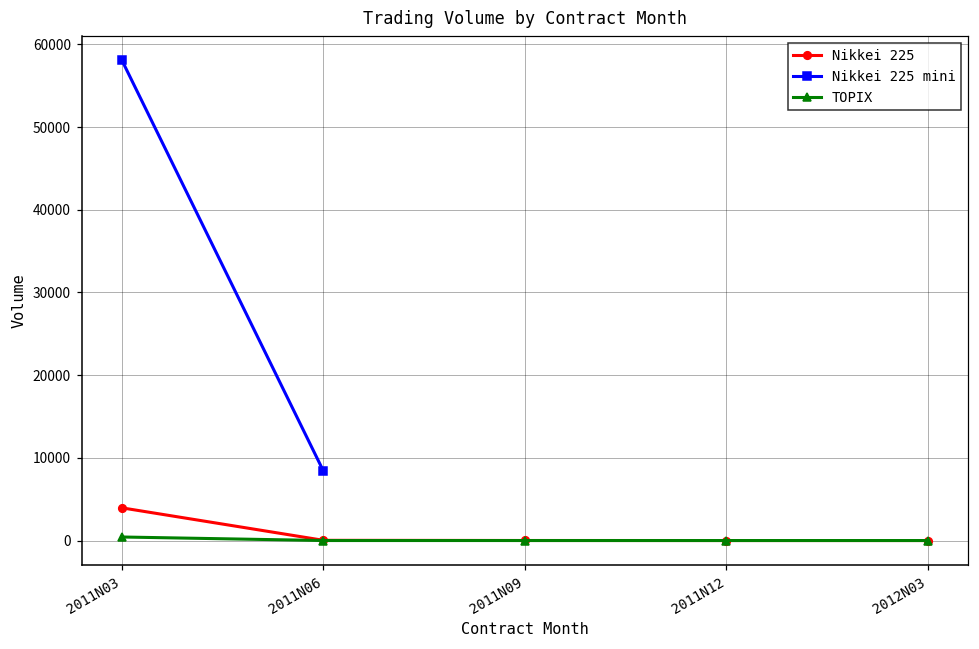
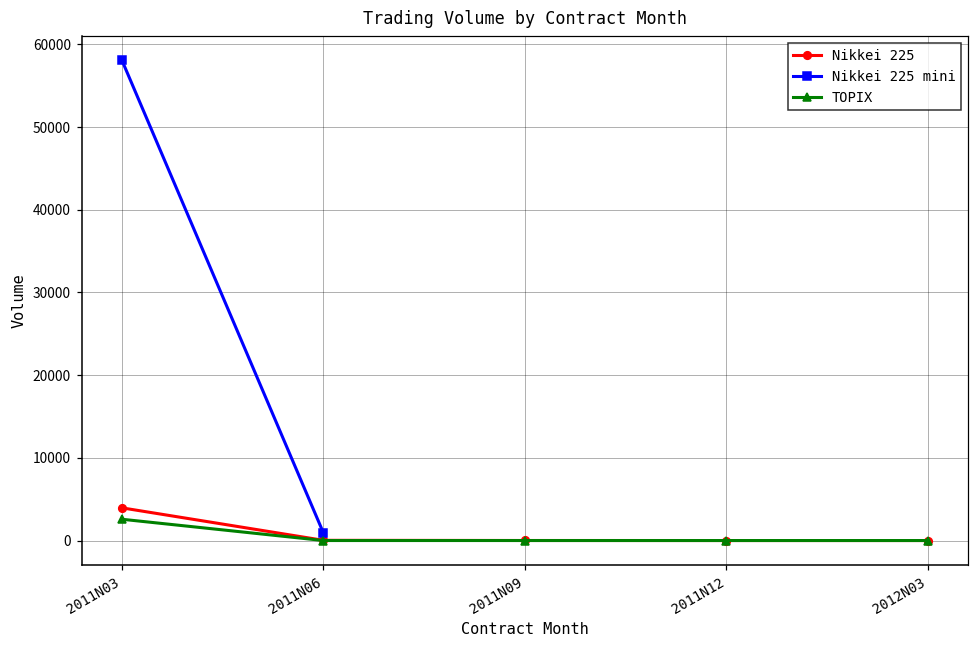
  {
    "Nikkei 225": {
      "2011N03": 4000
    },
    "Nikkei 225 mini": {
      "2011N03": 58000,
-     "2011N06": 8000
+     "2011N06": 1000
    },
    "TOPIX": {
-     "2011N03": 0
+     "2011N03": 3000
    }
  }
